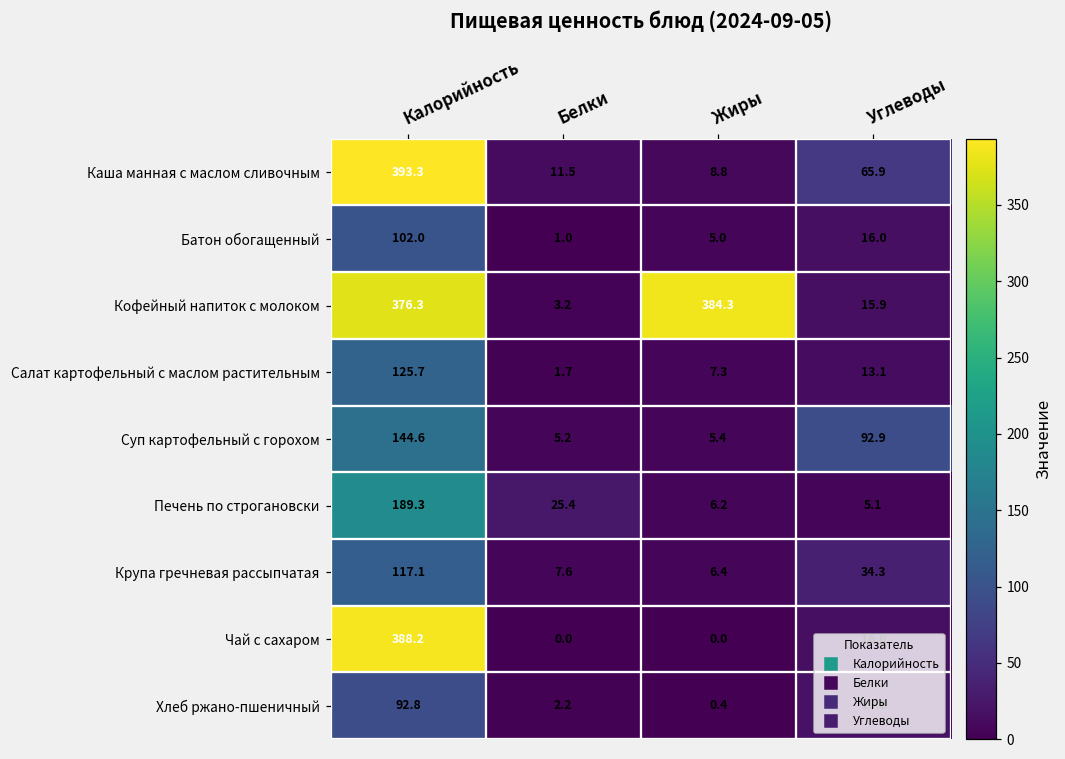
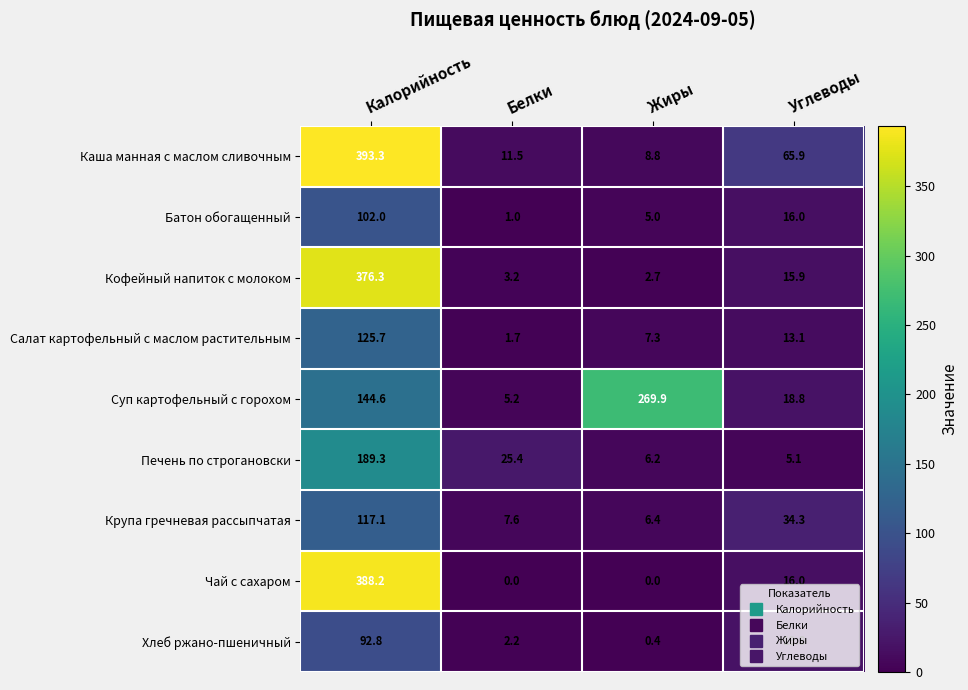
  {
    "Каша манная с маслом сливочным": {
      "Калорийность": 393.3,
      "Белки": 11.5,
      "Жиры": 8.8,
      "Углеводы": 65.9
    },
    "Батон обогащенный": {
      "Калорийность": 102.0,
      "Белки": 1.0,
      "Жиры": 5.0,
      "Углеводы": 16.0
    },
    "Кофейный напиток с молоком": {
      "Калорийность": 376.3,
      "Белки": 3.2,
-     "Жиры": 384.3,
+     "Жиры": 2.7,
      "Углеводы": 15.9
    },
    "Салат картофельный с маслом растительным": {
      "Калорийность": 125.7,
      "Белки": 1.7,
      "Жиры": 7.3,
      "Углеводы": 13.1
    },
    "Суп картофельный с горохом": {
      "Калорийность": 144.6,
      "Белки": 5.2,
-     "Жиры": 5.4,
-     "Углеводы": 92.9
+     "Жиры": 269.9,
+     "Углеводы": 18.8
    },
    "Печень по строгановски": {
      "Калорийность": 189.3,
      "Белки": 25.4,
      "Жиры": 6.2,
      "Углеводы": 5.1
    },
    "Крупа гречневая рассыпчатая": {
      "Калорийность": 117.1,
      "Белки": 7.6,
      "Жиры": 6.4,
      "Углеводы": 34.3
    },
    "Чай с сахаром": {
      "Калорийность": 388.2,
      "Белки": 0.0,
      "Жиры": 0.0
    },
    "Хлеб ржано-пшеничный": {
      "Калорийность": 92.8,
      "Белки": 2.2,
      "Жиры": 0.4
    }
  }
